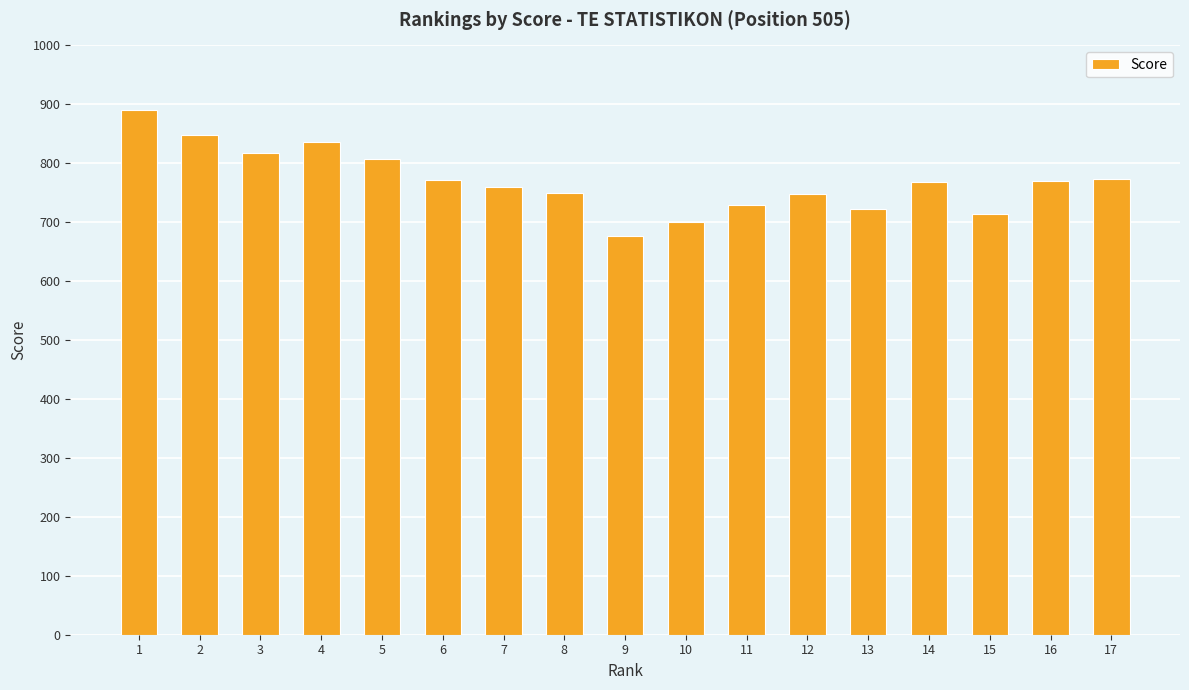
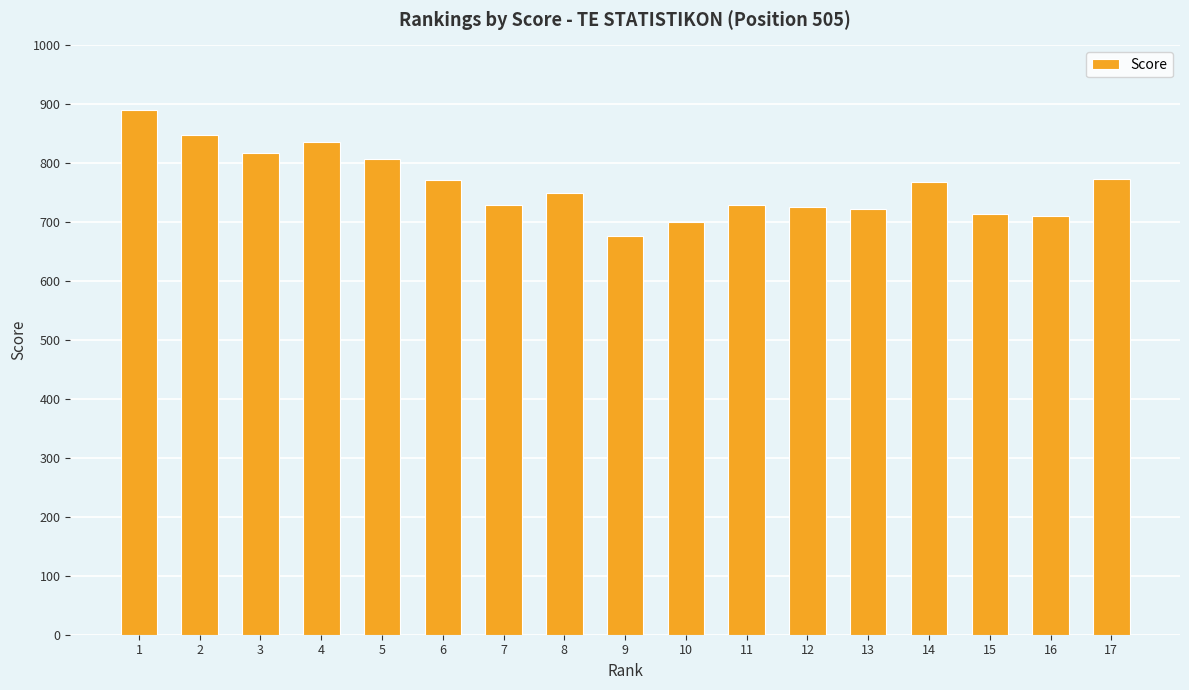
  {
    "1": 890,
    "2": 850,
    "3": 820,
    "4": 840,
    "5": 810,
    "6": 770,
-   "7": 760,
+   "7": 730,
    "8": 750,
    "9": 680,
    "10": 700,
    "11": 730,
-   "12": 750,
+   "12": 730,
    "13": 720,
    "14": 770,
    "15": 710,
-   "16": 770,
+   "16": 710,
    "17": 770
  }
